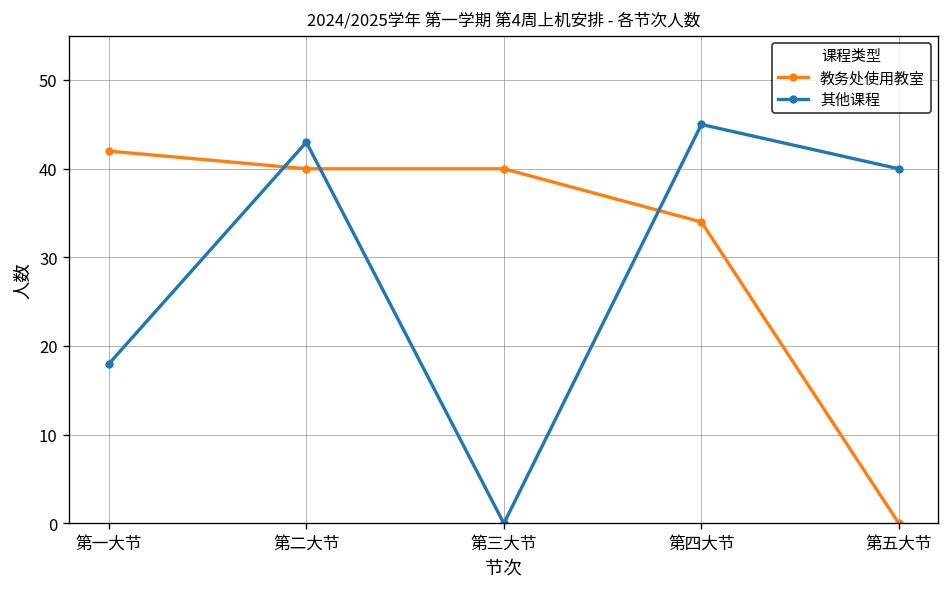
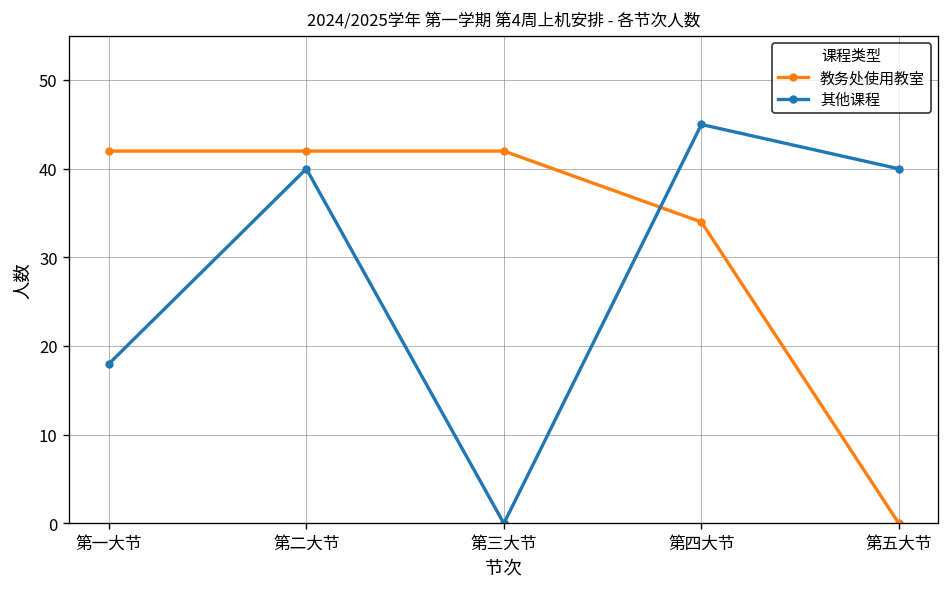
  {
    "教务处使用教室": {
      "第一大节": 42,
-     "第二大节": 40,
-     "第三大节": 40,
+     "第二大节": 42,
+     "第三大节": 42,
      "第四大节": 34,
      "第五大节": 0
    },
    "其他课程": {
      "第一大节": 18,
-     "第二大节": 43,
+     "第二大节": 40,
      "第三大节": 0,
      "第四大节": 45,
      "第五大节": 40
    }
  }
